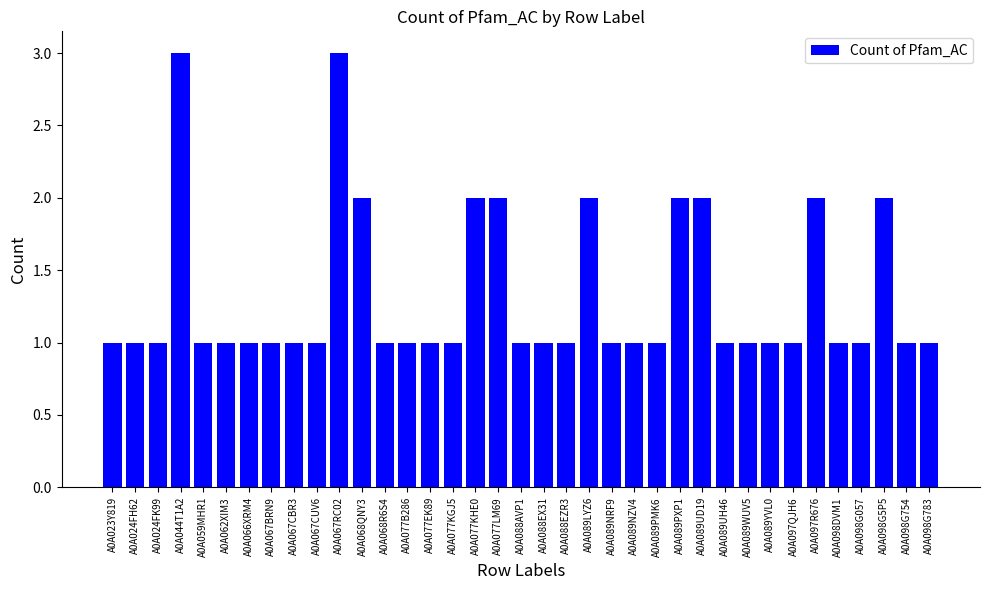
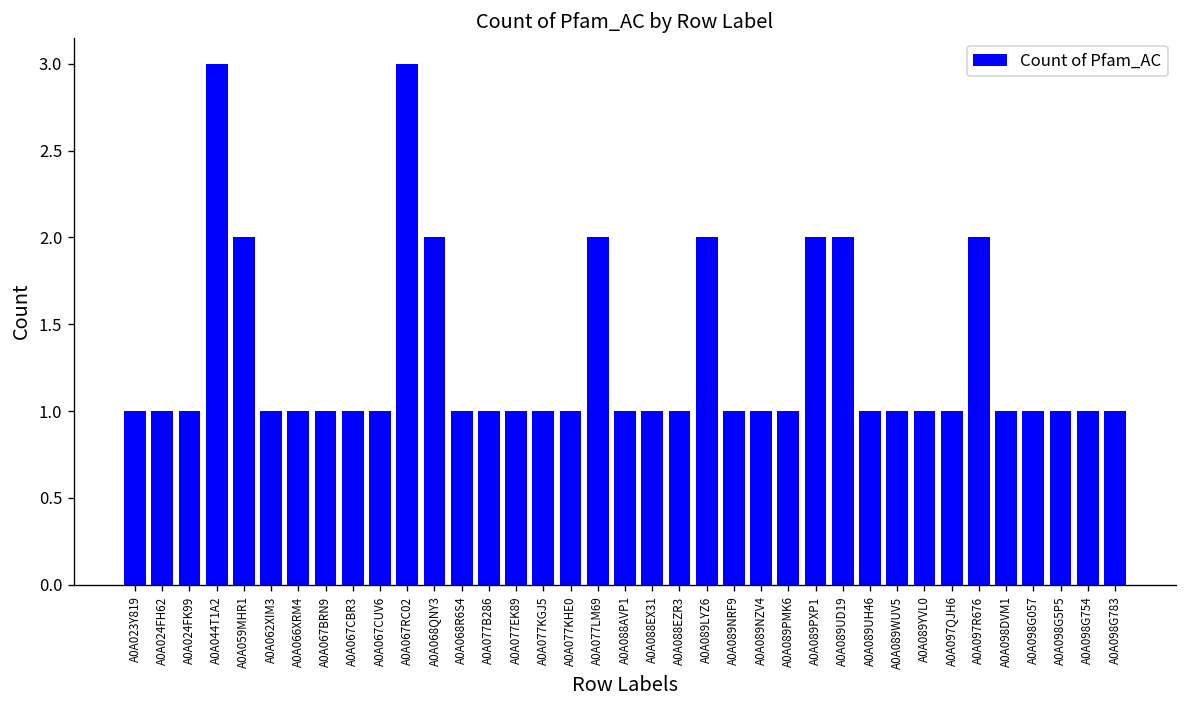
  {
    "A0A023Y819": 1,
    "A0A024FH62": 1,
    "A0A024FK99": 1,
    "A0A044T1A2": 3,
-   "A0A059MHR1": 1,
+   "A0A059MHR1": 2,
    "A0A062XIM3": 1,
    "A0A066XRM4": 1,
    "A0A067BRN9": 1,
    "A0A067CBR3": 1,
    "A0A067CUV6": 1,
    "A0A067RC02": 3,
    "A0A068QNY3": 2,
    "A0A068R6S4": 1,
    "A0A077B286": 1,
    "A0A077EK89": 1,
    "A0A077KGJ5": 1,
-   "A0A077KHE0": 2,
+   "A0A077KHE0": 1,
    "A0A077LM69": 2,
    "A0A088AVP1": 1,
    "A0A088EX31": 1,
    "A0A088EZR3": 1,
    "A0A089LYZ6": 2,
    "A0A089NRF9": 1,
    "A0A089NZV4": 1,
    "A0A089PMK6": 1,
    "A0A089PXP1": 2,
    "A0A089UD19": 2,
    "A0A089UH46": 1,
    "A0A089WUV5": 1,
    "A0A089YVL0": 1,
    "A0A097QJH6": 1,
    "A0A097R676": 2,
    "A0A098DVM1": 1,
    "A0A098G057": 1,
-   "A0A098G5P5": 2,
+   "A0A098G5P5": 1,
    "A0A098G754": 1,
    "A0A098G783": 1
  }
